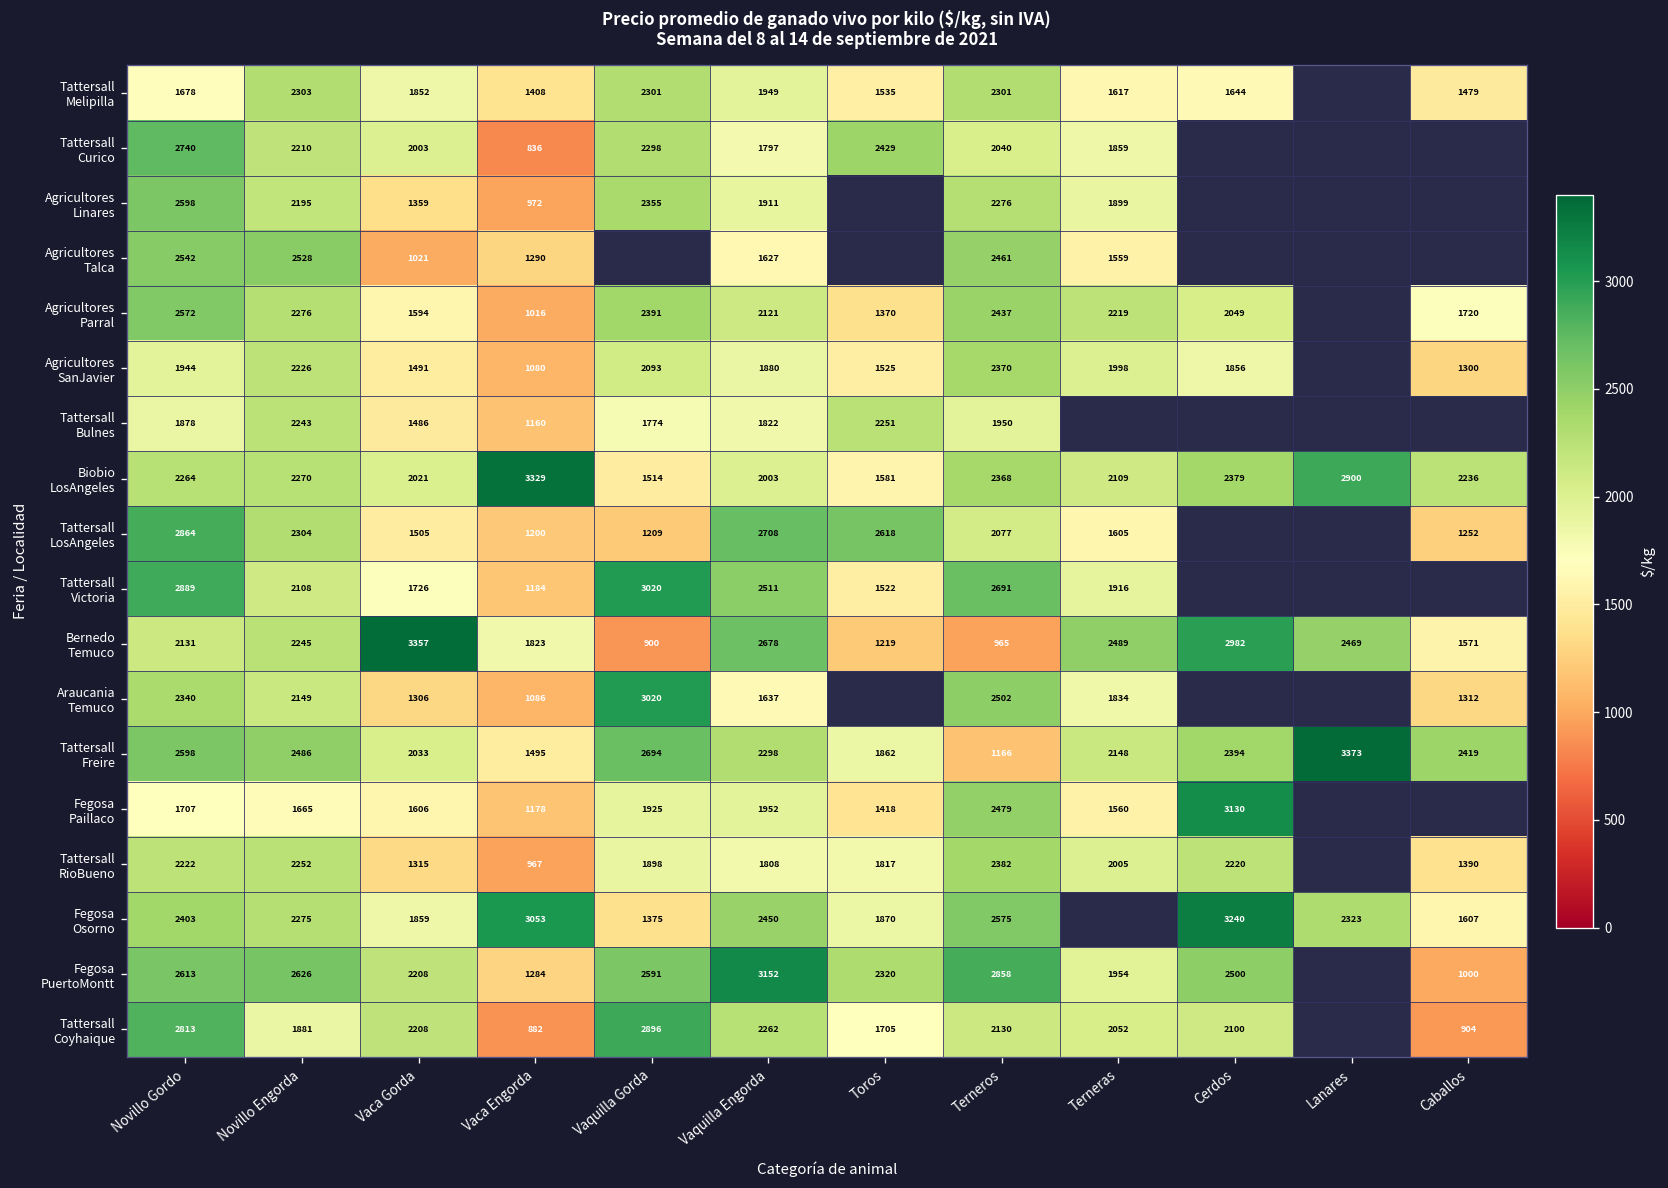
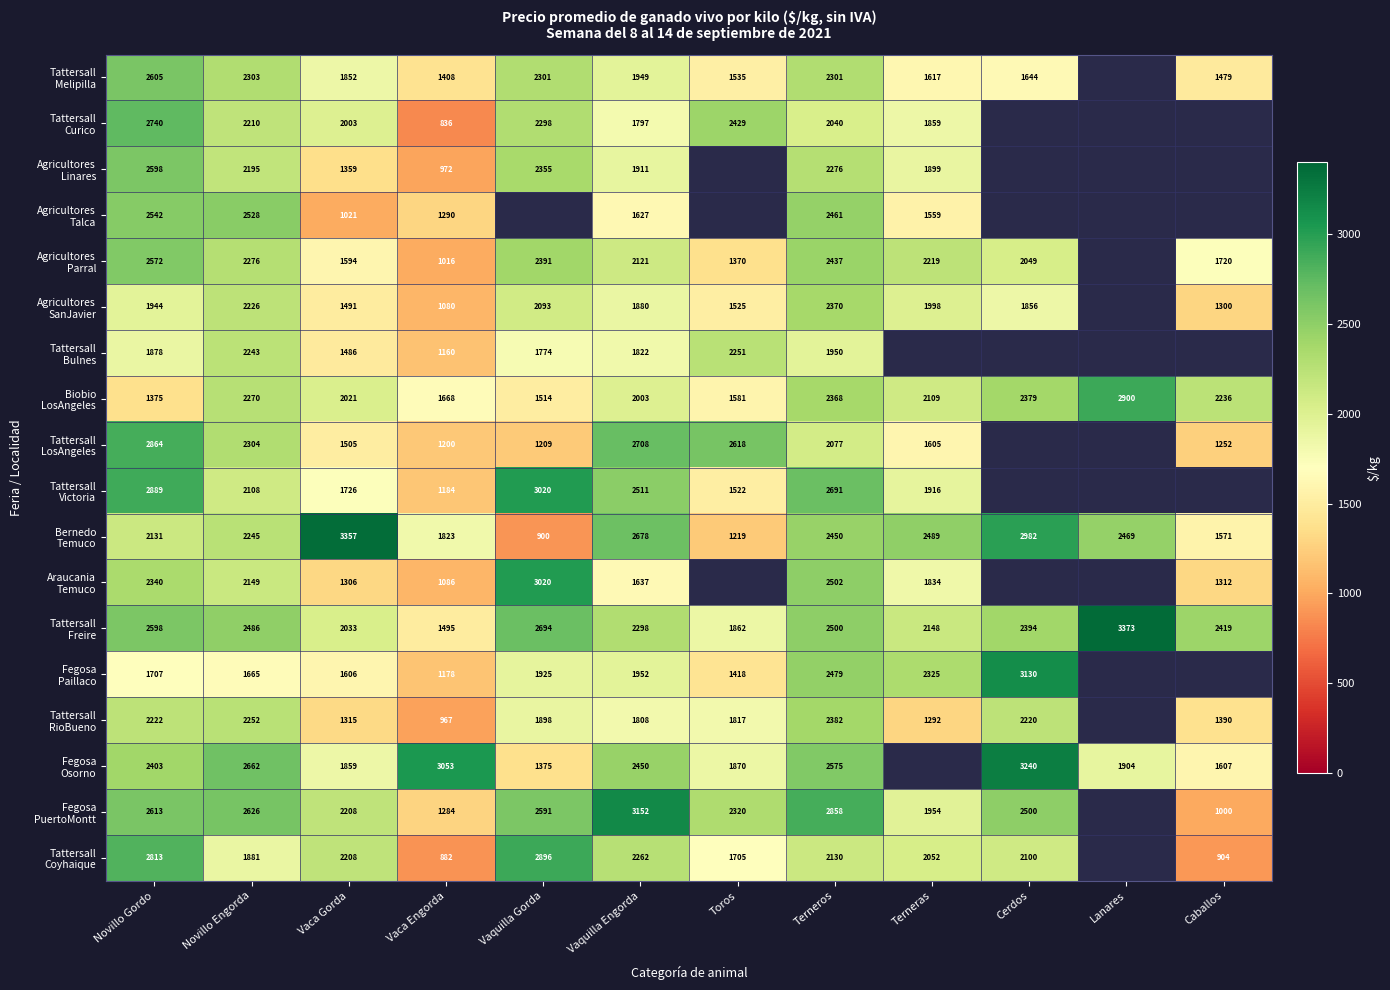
  {
    "Tattersall Melipilla": {
-     "Novillo Gordo": 1678,
+     "Novillo Gordo": 2605,
      "Novillo Engorda": 2303,
      "Vaca Gorda": 1852,
      "Vaca Engorda": 1408,
      "Vaquilla Gorda": 2301,
      "Vaquilla Engorda": 1949,
      "Toros": 1535,
      "Terneros": 2301,
      "Terneras": 1617,
      "Cerdos": 1644,
      "Caballos": 1479
    },
    "Tattersall Curico": {
      "Novillo Gordo": 2740,
      "Novillo Engorda": 2210,
      "Vaca Gorda": 2003,
      "Vaca Engorda": 836,
      "Vaquilla Gorda": 2298,
      "Vaquilla Engorda": 1797,
      "Toros": 2429,
      "Terneros": 2040,
      "Terneras": 1859
    },
    "Agricultores Linares": {
      "Novillo Gordo": 2598,
      "Novillo Engorda": 2195,
      "Vaca Gorda": 1359,
      "Vaca Engorda": 972,
      "Vaquilla Gorda": 2355,
      "Vaquilla Engorda": 1911,
      "Terneros": 2276,
      "Terneras": 1899
    },
    "Agricultores Talca": {
      "Novillo Gordo": 2542,
      "Novillo Engorda": 2528,
      "Vaca Gorda": 1021,
      "Vaca Engorda": 1290,
      "Vaquilla Engorda": 1627,
      "Terneros": 2461,
      "Terneras": 1559
    },
    "Agricultores Parral": {
      "Novillo Gordo": 2572,
      "Novillo Engorda": 2276,
      "Vaca Gorda": 1594,
      "Vaca Engorda": 1016,
      "Vaquilla Gorda": 2391,
      "Vaquilla Engorda": 2121,
      "Toros": 1370,
      "Terneros": 2437,
      "Terneras": 2219,
      "Cerdos": 2049,
      "Caballos": 1720
    },
    "Agricultores SanJavier": {
      "Novillo Gordo": 1944,
      "Novillo Engorda": 2226,
      "Vaca Gorda": 1491,
      "Vaca Engorda": 1080,
      "Vaquilla Gorda": 2093,
      "Vaquilla Engorda": 1880,
      "Toros": 1525,
      "Terneros": 2370,
      "Terneras": 1998,
      "Cerdos": 1856,
      "Caballos": 1300
    },
    "Tattersall Bulnes": {
      "Novillo Gordo": 1878,
      "Novillo Engorda": 2243,
      "Vaca Gorda": 1486,
      "Vaca Engorda": 1160,
      "Vaquilla Gorda": 1774,
      "Vaquilla Engorda": 1822,
      "Toros": 2251,
      "Terneros": 1950
    },
    "Biobio LosAngeles": {
-     "Novillo Gordo": 2264,
+     "Novillo Gordo": 1375,
      "Novillo Engorda": 2270,
      "Vaca Gorda": 2021,
-     "Vaca Engorda": 3329,
+     "Vaca Engorda": 1668,
      "Vaquilla Gorda": 1514,
      "Vaquilla Engorda": 2003,
      "Toros": 1581,
      "Terneros": 2368,
      "Terneras": 2109,
      "Cerdos": 2379,
      "Lanares": 2900,
      "Caballos": 2236
    },
    "Tattersall LosAngeles": {
      "Novillo Gordo": 2864,
      "Novillo Engorda": 2304,
      "Vaca Gorda": 1505,
      "Vaca Engorda": 1200,
      "Vaquilla Gorda": 1209,
      "Vaquilla Engorda": 2708,
      "Toros": 2618,
      "Terneros": 2077,
      "Terneras": 1605,
      "Caballos": 1252
    },
    "Tattersall Victoria": {
      "Novillo Gordo": 2889,
      "Novillo Engorda": 2108,
      "Vaca Gorda": 1726,
      "Vaca Engorda": 1184,
      "Vaquilla Gorda": 3020,
      "Vaquilla Engorda": 2511,
      "Toros": 1522,
      "Terneros": 2691,
      "Terneras": 1916
    },
    "Bernedo Temuco": {
      "Novillo Gordo": 2131,
      "Novillo Engorda": 2245,
      "Vaca Gorda": 3357,
      "Vaca Engorda": 1823,
      "Vaquilla Gorda": 900,
      "Vaquilla Engorda": 2678,
      "Toros": 1219,
-     "Terneros": 965,
+     "Terneros": 2450,
      "Terneras": 2489,
      "Cerdos": 2982,
      "Lanares": 2469,
      "Caballos": 1571
    },
    "Araucania Temuco": {
      "Novillo Gordo": 2340,
      "Novillo Engorda": 2149,
      "Vaca Gorda": 1306,
      "Vaca Engorda": 1086,
      "Vaquilla Gorda": 3020,
      "Vaquilla Engorda": 1637,
      "Terneros": 2502,
      "Terneras": 1834,
      "Caballos": 1312
    },
    "Tattersall Freire": {
      "Novillo Gordo": 2598,
      "Novillo Engorda": 2486,
      "Vaca Gorda": 2033,
      "Vaca Engorda": 1495,
      "Vaquilla Gorda": 2694,
      "Vaquilla Engorda": 2298,
      "Toros": 1862,
-     "Terneros": 1166,
+     "Terneros": 2500,
      "Terneras": 2148,
      "Cerdos": 2394,
      "Lanares": 3373,
      "Caballos": 2419
    },
    "Fegosa Paillaco": {
      "Novillo Gordo": 1707,
      "Novillo Engorda": 1665,
      "Vaca Gorda": 1606,
      "Vaca Engorda": 1178,
      "Vaquilla Gorda": 1925,
      "Vaquilla Engorda": 1952,
      "Toros": 1418,
      "Terneros": 2479,
-     "Terneras": 1560,
+     "Terneras": 2325,
      "Cerdos": 3130
    },
    "Tattersall RioBueno": {
      "Novillo Gordo": 2222,
      "Novillo Engorda": 2252,
      "Vaca Gorda": 1315,
      "Vaca Engorda": 967,
      "Vaquilla Gorda": 1898,
      "Vaquilla Engorda": 1808,
      "Toros": 1817,
      "Terneros": 2382,
-     "Terneras": 2005,
+     "Terneras": 1292,
      "Cerdos": 2220,
      "Caballos": 1390
    },
    "Fegosa Osorno": {
      "Novillo Gordo": 2403,
-     "Novillo Engorda": 2275,
+     "Novillo Engorda": 2662,
      "Vaca Gorda": 1859,
      "Vaca Engorda": 3053,
      "Vaquilla Gorda": 1375,
      "Vaquilla Engorda": 2450,
      "Toros": 1870,
      "Terneros": 2575,
      "Cerdos": 3240,
-     "Lanares": 2323,
+     "Lanares": 1904,
      "Caballos": 1607
    },
    "Fegosa PuertoMontt": {
      "Novillo Gordo": 2613,
      "Novillo Engorda": 2626,
      "Vaca Gorda": 2208,
      "Vaca Engorda": 1284,
      "Vaquilla Gorda": 2591,
      "Vaquilla Engorda": 3152,
      "Toros": 2320,
      "Terneros": 2858,
      "Terneras": 1954,
      "Cerdos": 2500,
      "Caballos": 1000
    },
    "Tattersall Coyhaique": {
      "Novillo Gordo": 2813,
      "Novillo Engorda": 1881,
      "Vaca Gorda": 2208,
      "Vaca Engorda": 882,
      "Vaquilla Gorda": 2896,
      "Vaquilla Engorda": 2262,
      "Toros": 1705,
      "Terneros": 2130,
      "Terneras": 2052,
      "Cerdos": 2100,
      "Caballos": 904
    }
  }
